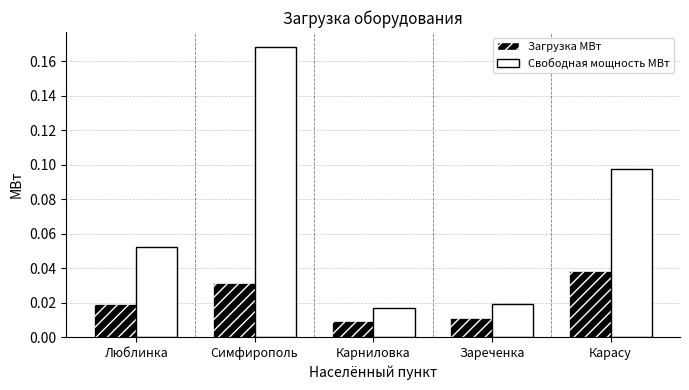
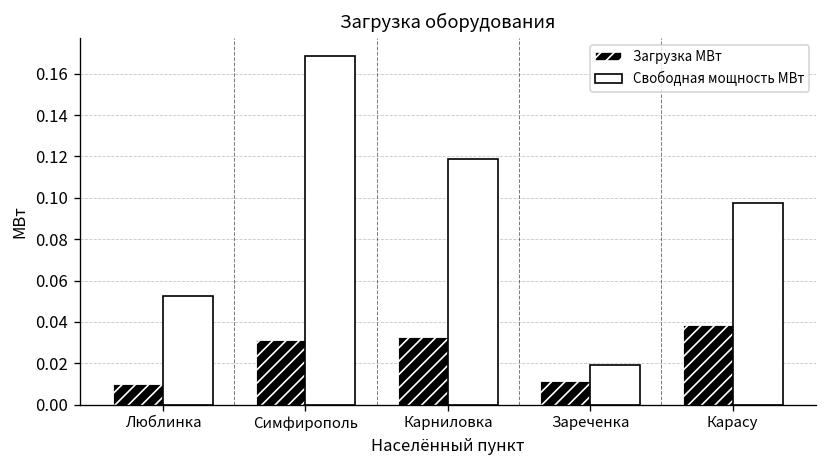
  {
    "Загрузка МВт": {
-     "Люблинка": 0.019,
+     "Люблинка": 0.010,
      "Симфирополь": 0.031,
-     "Карниловка": 0.009,
+     "Карниловка": 0.033,
      "Зареченка": 0.011,
      "Карасу": 0.039
    },
    "Свободная мощность МВт": {
      "Люблинка": 0.053,
      "Симфирополь": 0.169,
-     "Карниловка": 0.017,
+     "Карниловка": 0.119,
      "Зареченка": 0.019,
      "Карасу": 0.097
    }
  }
